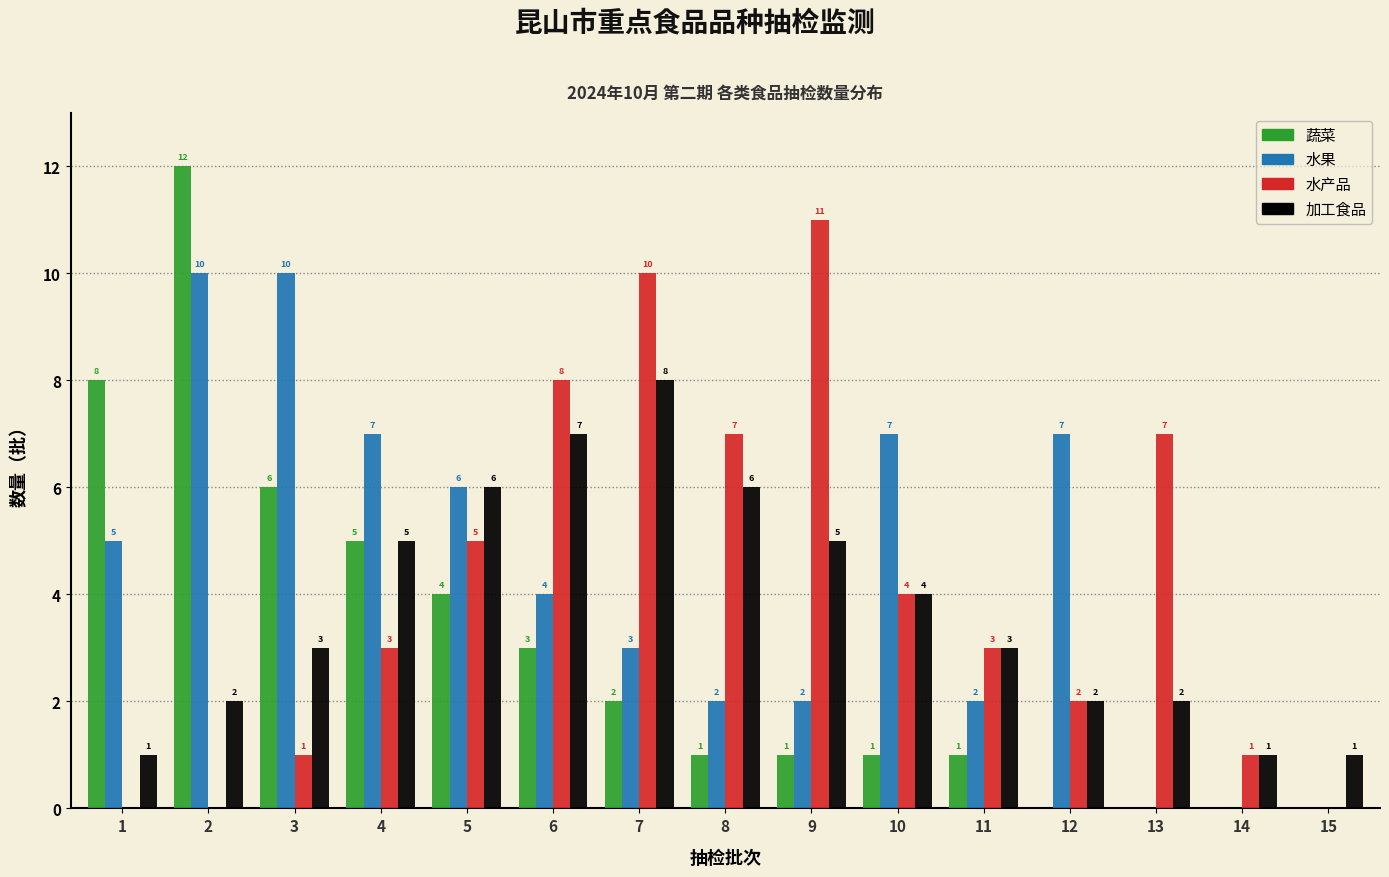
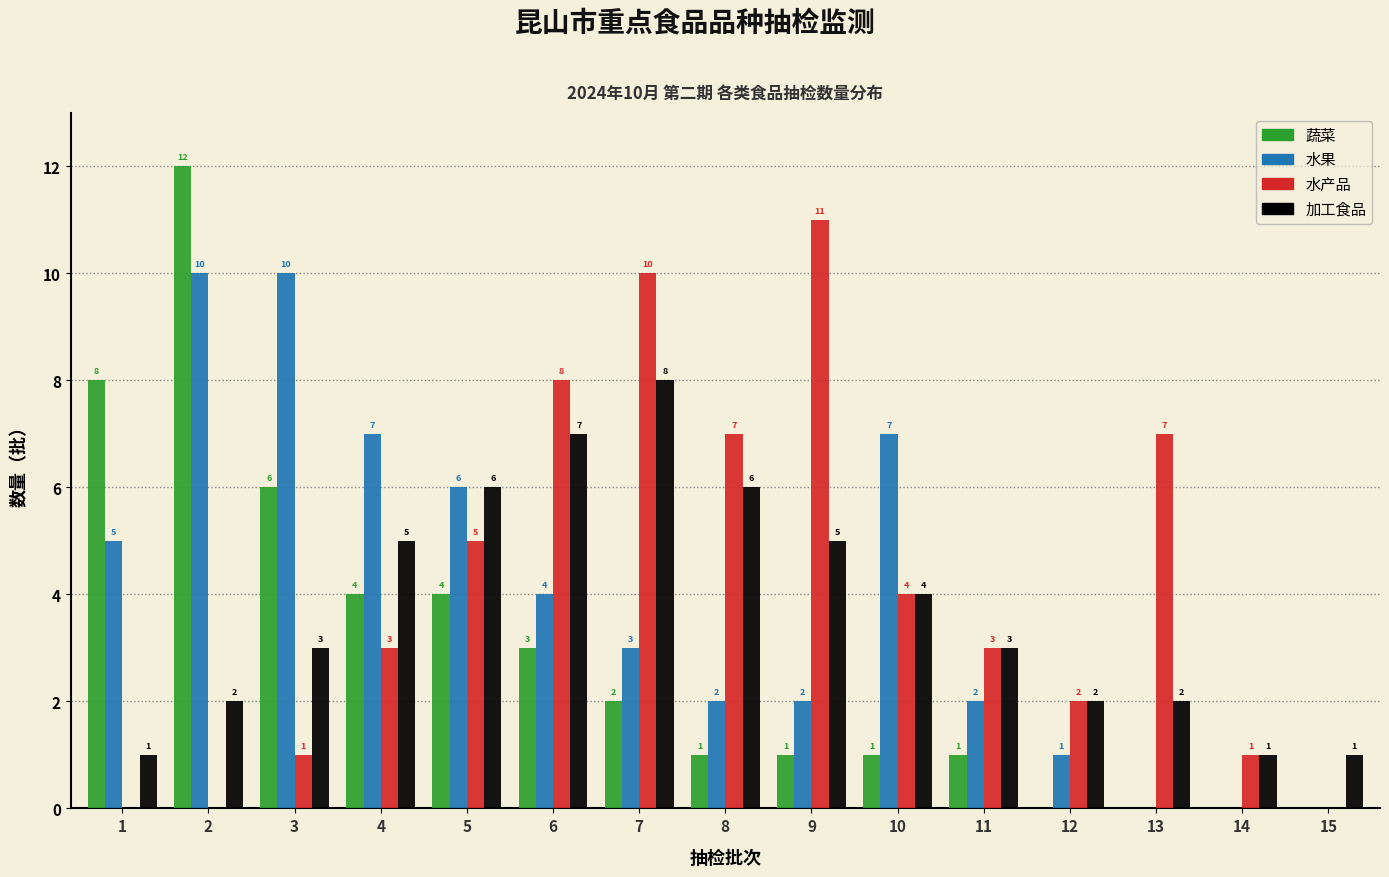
  {
    "蔬菜": {
      "1": 8,
      "2": 12,
      "3": 6,
-     "4": 5,
+     "4": 4,
      "5": 4,
      "6": 3,
      "7": 2,
      "8": 1,
      "9": 1,
      "10": 1,
      "11": 1
    },
    "水果": {
      "1": 5,
      "2": 10,
      "3": 10,
      "4": 7,
      "5": 6,
      "6": 4,
      "7": 3,
      "8": 2,
      "9": 2,
      "10": 7,
      "11": 2,
-     "12": 7
+     "12": 1
    },
    "水产品": {
      "3": 1,
      "4": 3,
      "5": 5,
      "6": 8,
      "7": 10,
      "8": 7,
      "9": 11,
      "10": 4,
      "11": 3,
      "12": 2,
      "13": 7,
      "14": 1
    },
    "加工食品": {
      "1": 1,
      "2": 2,
      "3": 3,
      "4": 5,
      "5": 6,
      "6": 7,
      "7": 8,
      "8": 6,
      "9": 5,
      "10": 4,
      "11": 3,
      "12": 2,
      "13": 2,
      "14": 1,
      "15": 1
    }
  }
